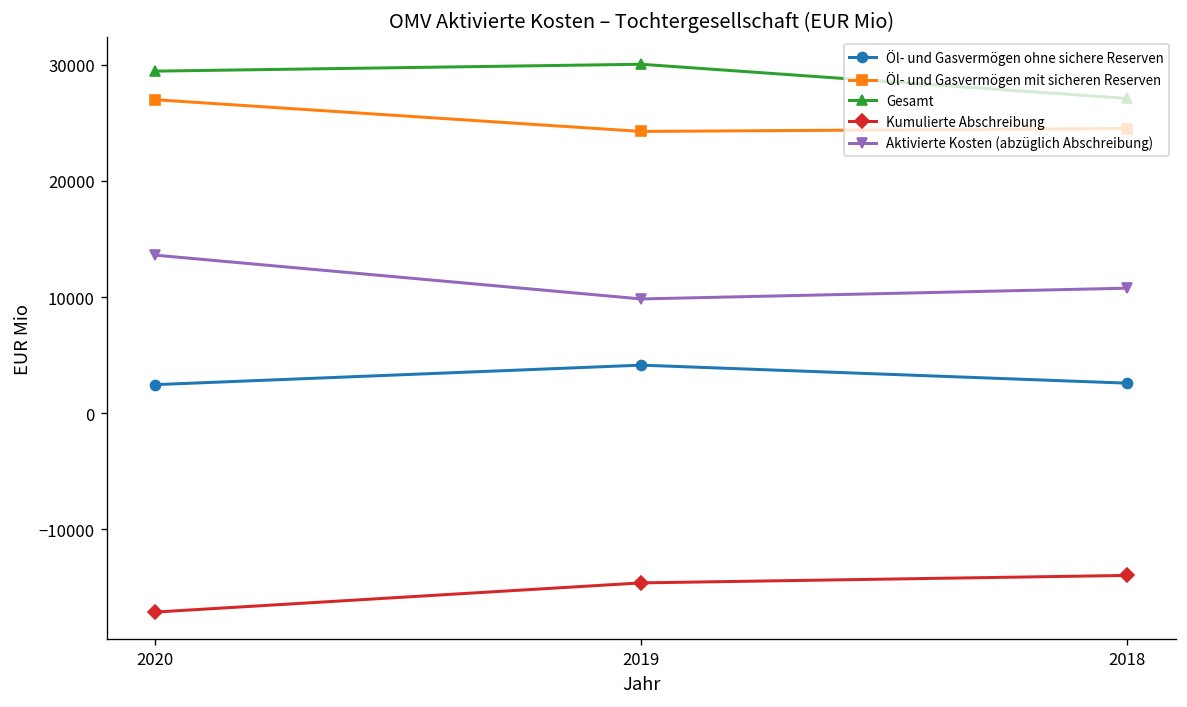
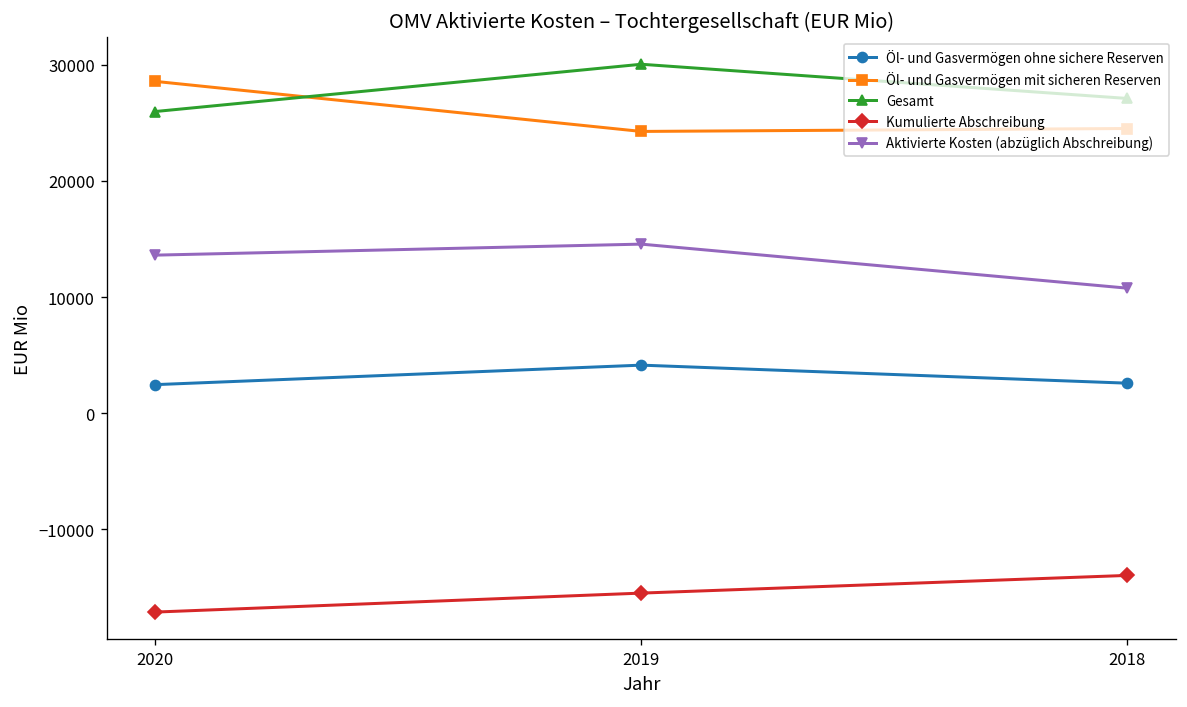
  {
    "Öl- und Gasvermögen ohne sichere Reserven": {
      "2020": 2000,
      "2019": 4000,
      "2018": 3000
    },
    "Öl- und Gasvermögen mit sicheren Reserven": {
-     "2020": 27000,
+     "2020": 29000,
      "2019": 24000
    },
    "Gesamt": {
-     "2020": 29000,
+     "2020": 26000,
      "2019": 30000
    },
    "Kumulierte Abschreibung": {
      "2020": -17000,
-     "2019": -14600,
+     "2019": -15500,
      "2018": -14000
    },
    "Aktivierte Kosten (abzüglich Abschreibung)": {
      "2020": 14000,
-     "2019": 10000,
+     "2019": 15000,
      "2018": 11000
    }
  }
